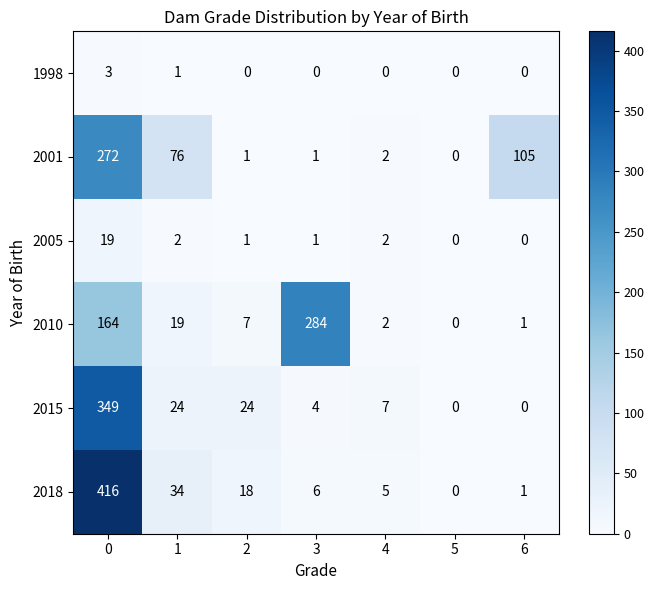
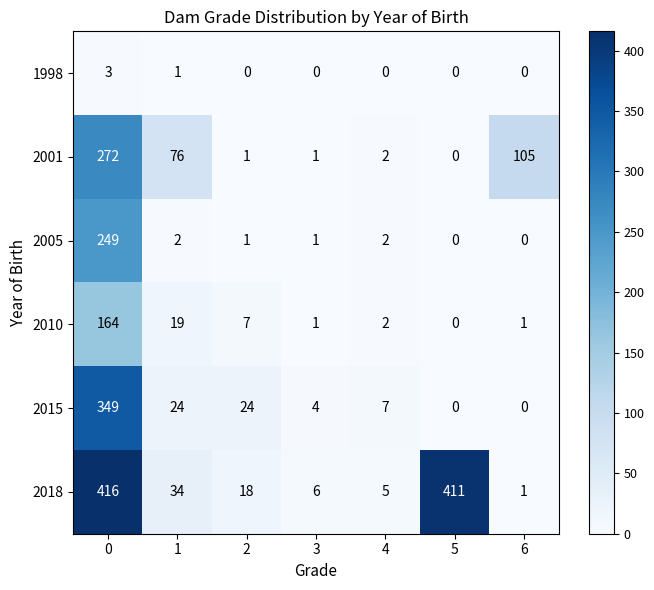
  {
    "1998": {
      "0": 3,
      "1": 1,
      "2": 0,
      "3": 0,
      "4": 0,
      "5": 0,
      "6": 0
    },
    "2001": {
      "0": 272,
      "1": 76,
      "2": 1,
      "3": 1,
      "4": 2,
      "5": 0,
      "6": 105
    },
    "2005": {
-     "0": 19,
+     "0": 249,
      "1": 2,
      "2": 1,
      "3": 1,
      "4": 2,
      "5": 0,
      "6": 0
    },
    "2010": {
      "0": 164,
      "1": 19,
      "2": 7,
-     "3": 284,
+     "3": 1,
      "4": 2,
      "5": 0,
      "6": 1
    },
    "2015": {
      "0": 349,
      "1": 24,
      "2": 24,
      "3": 4,
      "4": 7,
      "5": 0,
      "6": 0
    },
    "2018": {
      "0": 416,
      "1": 34,
      "2": 18,
      "3": 6,
      "4": 5,
-     "5": 0,
+     "5": 411,
      "6": 1
    }
  }
